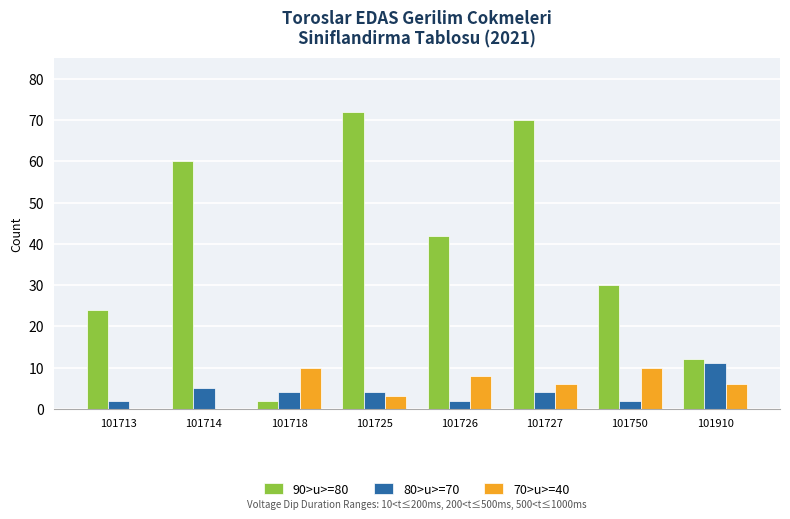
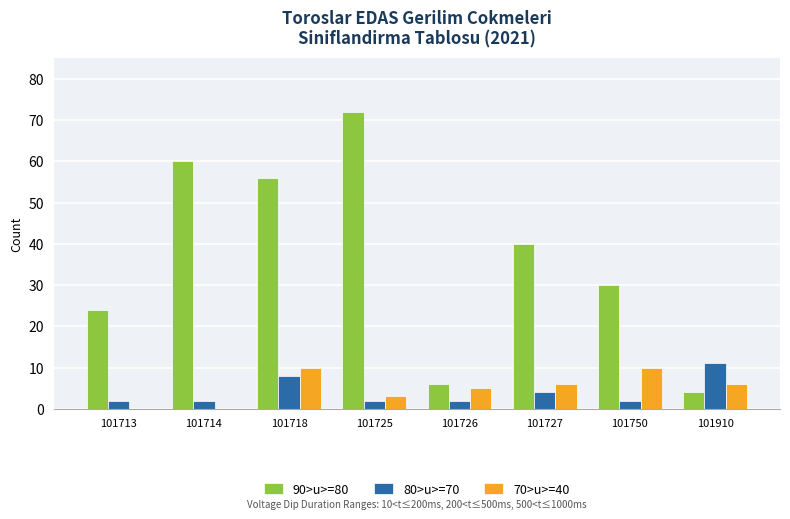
  {
    "90>u>=80": {
      "101713": 24,
      "101714": 60,
-     "101718": 2,
+     "101718": 56,
      "101725": 72,
-     "101726": 42,
-     "101727": 70,
+     "101726": 6,
+     "101727": 40,
      "101750": 30,
-     "101910": 12
+     "101910": 4
    },
    "80>u>=70": {
      "101713": 2,
-     "101714": 5,
-     "101718": 4,
-     "101725": 4,
+     "101714": 2,
+     "101718": 8,
+     "101725": 2,
      "101726": 2,
      "101727": 4,
      "101750": 2,
      "101910": 11
    },
    "70>u>=40": {
      "101713": 0,
      "101714": 0,
      "101718": 10,
      "101725": 3,
-     "101726": 8,
+     "101726": 5,
      "101727": 6,
      "101750": 10,
      "101910": 6
    }
  }
